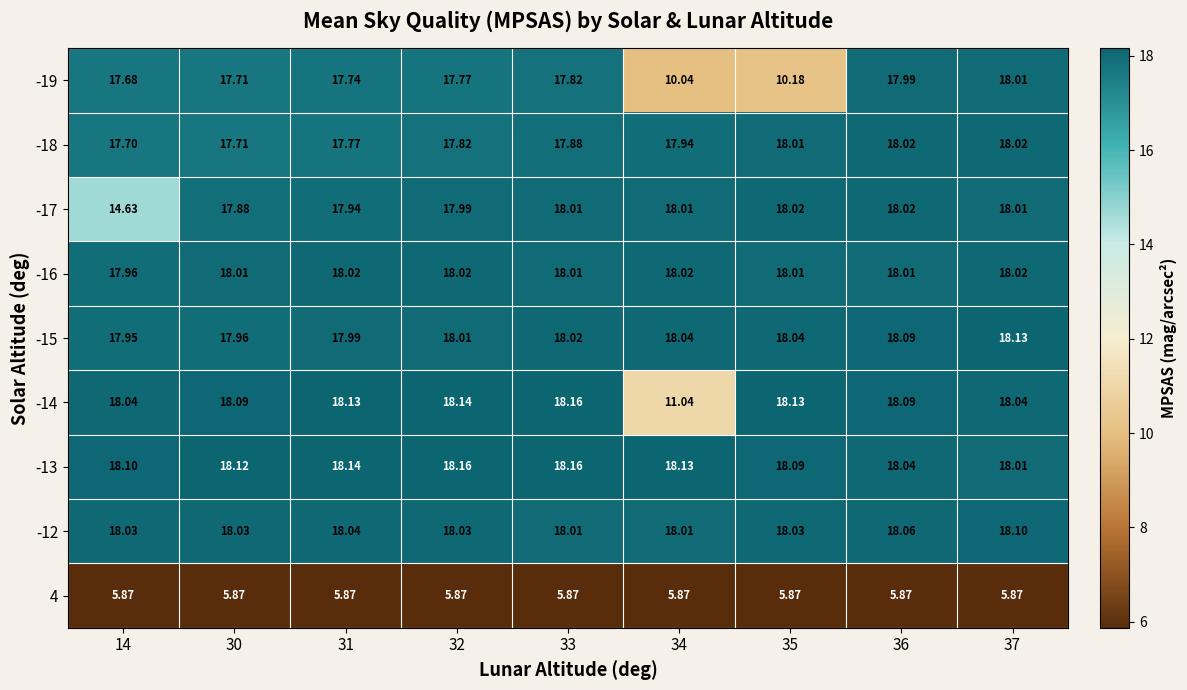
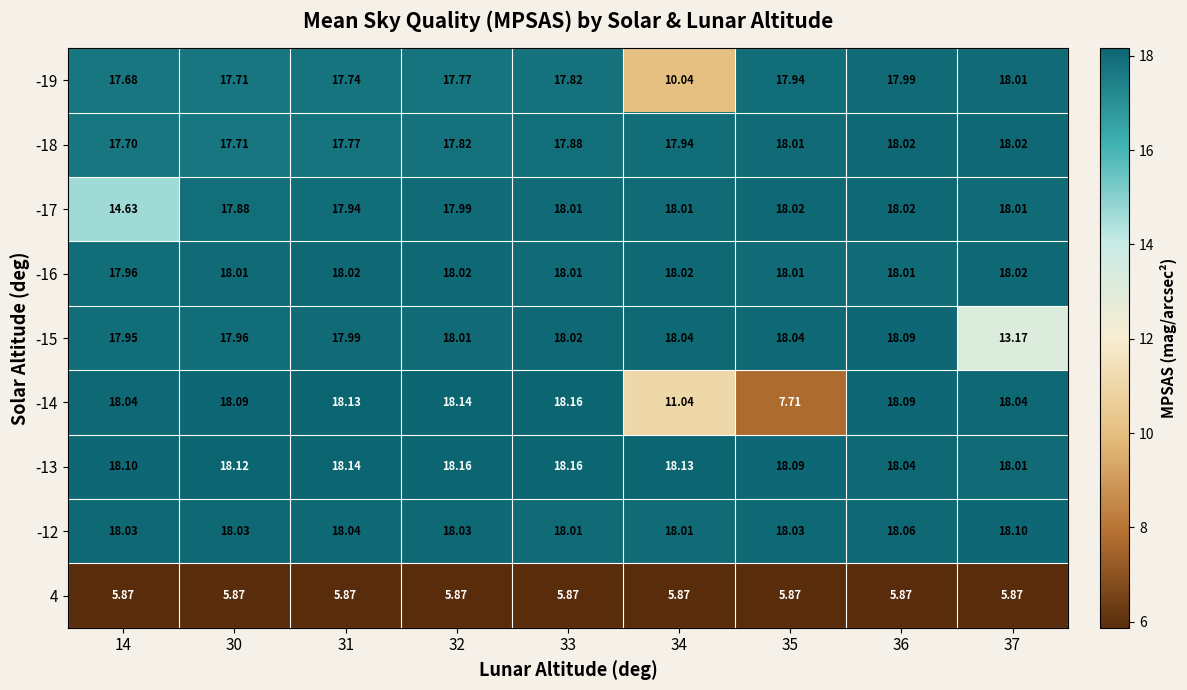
  {
    "-19": {
      "14": 17.68,
      "30": 17.71,
      "31": 17.74,
      "32": 17.77,
      "33": 17.82,
      "34": 10.04,
-     "35": 10.18,
+     "35": 17.94,
      "36": 17.99,
      "37": 18.01
    },
    "-18": {
      "14": 17.70,
      "30": 17.71,
      "31": 17.77,
      "32": 17.82,
      "33": 17.88,
      "34": 17.94,
      "35": 18.01,
      "36": 18.02,
      "37": 18.02
    },
    "-17": {
      "14": 14.63,
      "30": 17.88,
      "31": 17.94,
      "32": 17.99,
      "33": 18.01,
      "34": 18.01,
      "35": 18.02,
      "36": 18.02,
      "37": 18.01
    },
    "-16": {
      "14": 17.96,
      "30": 18.01,
      "31": 18.02,
      "32": 18.02,
      "33": 18.01,
      "34": 18.02,
      "35": 18.01,
      "36": 18.01,
      "37": 18.02
    },
    "-15": {
      "14": 17.95,
      "30": 17.96,
      "31": 17.99,
      "32": 18.01,
      "33": 18.02,
      "34": 18.04,
      "35": 18.04,
      "36": 18.09,
-     "37": 18.13
+     "37": 13.17
    },
    "-14": {
      "14": 18.04,
      "30": 18.09,
      "31": 18.13,
      "32": 18.14,
      "33": 18.16,
      "34": 11.04,
-     "35": 18.13,
+     "35": 7.71,
      "36": 18.09,
      "37": 18.04
    },
    "-13": {
      "14": 18.10,
      "30": 18.12,
      "31": 18.14,
      "32": 18.16,
      "33": 18.16,
      "34": 18.13,
      "35": 18.09,
      "36": 18.04,
      "37": 18.01
    },
    "-12": {
      "14": 18.03,
      "30": 18.03,
      "31": 18.04,
      "32": 18.03,
      "33": 18.01,
      "34": 18.01,
      "35": 18.03,
      "36": 18.06,
      "37": 18.10
    },
    "4": {
      "14": 5.87,
      "30": 5.87,
      "31": 5.87,
      "32": 5.87,
      "33": 5.87,
      "34": 5.87,
      "35": 5.87,
      "36": 5.87,
      "37": 5.87
    }
  }
